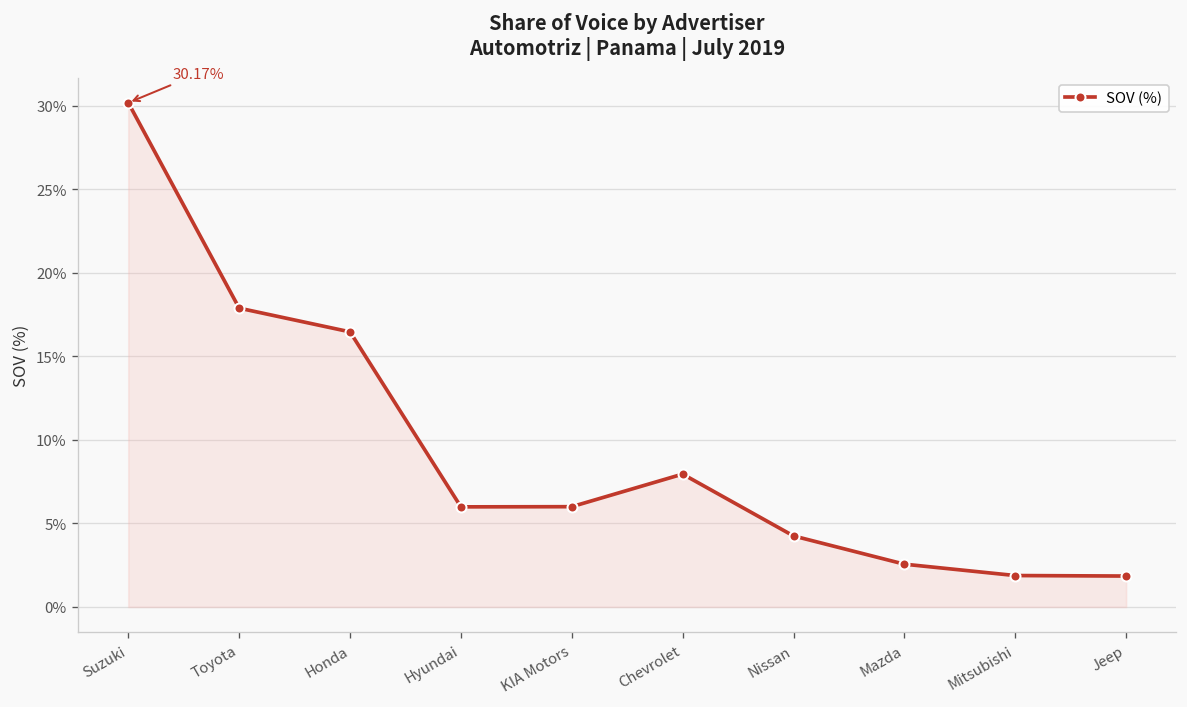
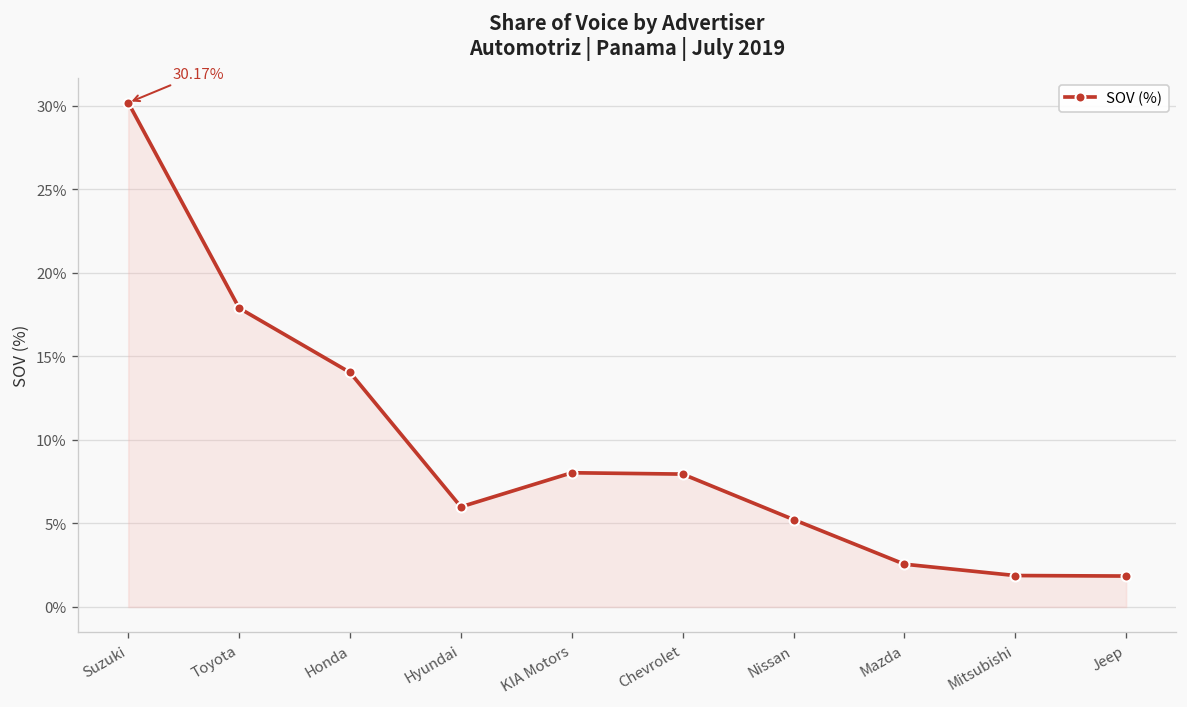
  {
    "Toyota": "17.9%",
-   "Honda": "16.5%",
+   "Honda": "14.0%",
    "Hyundai": "6.0%",
-   "KIA Motors": "6.0%",
+   "KIA Motors": "8.0%",
    "Chevrolet": "8.0%",
-   "Nissan": "4.3%",
+   "Nissan": "5.2%",
    "Mazda": "2.6%",
    "Mitsubishi": "1.9%",
    "Jeep": "1.9%"
  }
